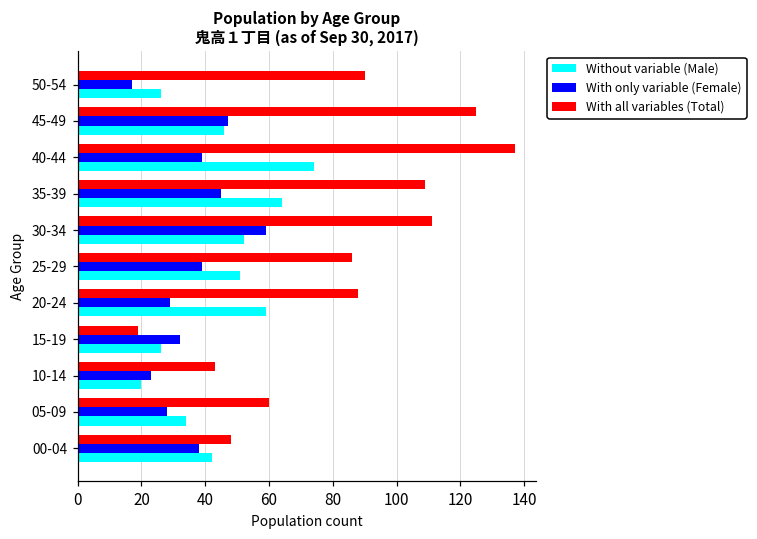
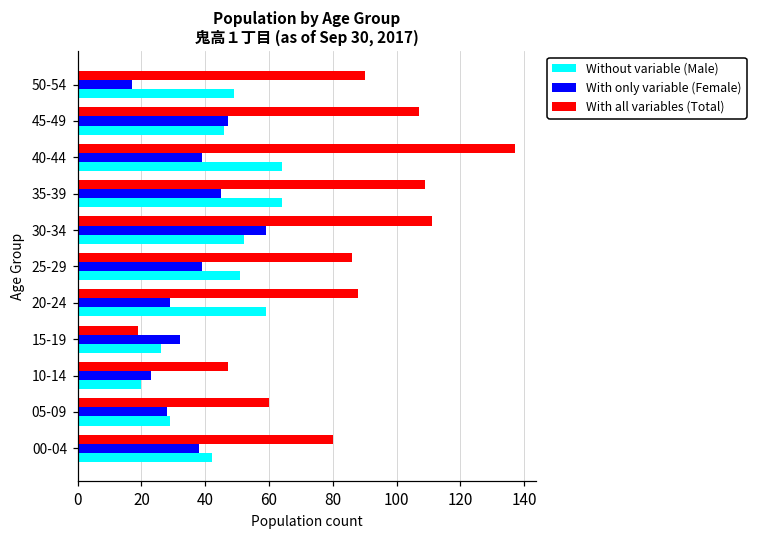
  {
    "Without variable (Male)": {
-     "50-54": 26,
+     "50-54": 49,
      "45-49": 46,
-     "40-44": 74,
+     "40-44": 64,
      "35-39": 64,
      "30-34": 52,
      "25-29": 51,
      "20-24": 59,
      "15-19": 26,
      "10-14": 20,
-     "05-09": 34,
+     "05-09": 29,
      "00-04": 42
    },
    "With only variable (Female)": {
      "50-54": 17,
      "45-49": 47,
      "40-44": 39,
      "35-39": 45,
      "30-34": 59,
      "25-29": 39,
      "20-24": 29,
      "15-19": 32,
      "10-14": 23,
      "05-09": 28,
      "00-04": 38
    },
    "With all variables (Total)": {
      "50-54": 90,
-     "45-49": 125,
+     "45-49": 107,
      "40-44": 137,
      "35-39": 109,
      "30-34": 111,
      "25-29": 86,
      "20-24": 88,
      "15-19": 19,
-     "10-14": 43,
+     "10-14": 47,
      "05-09": 60,
-     "00-04": 48
+     "00-04": 80
    }
  }
